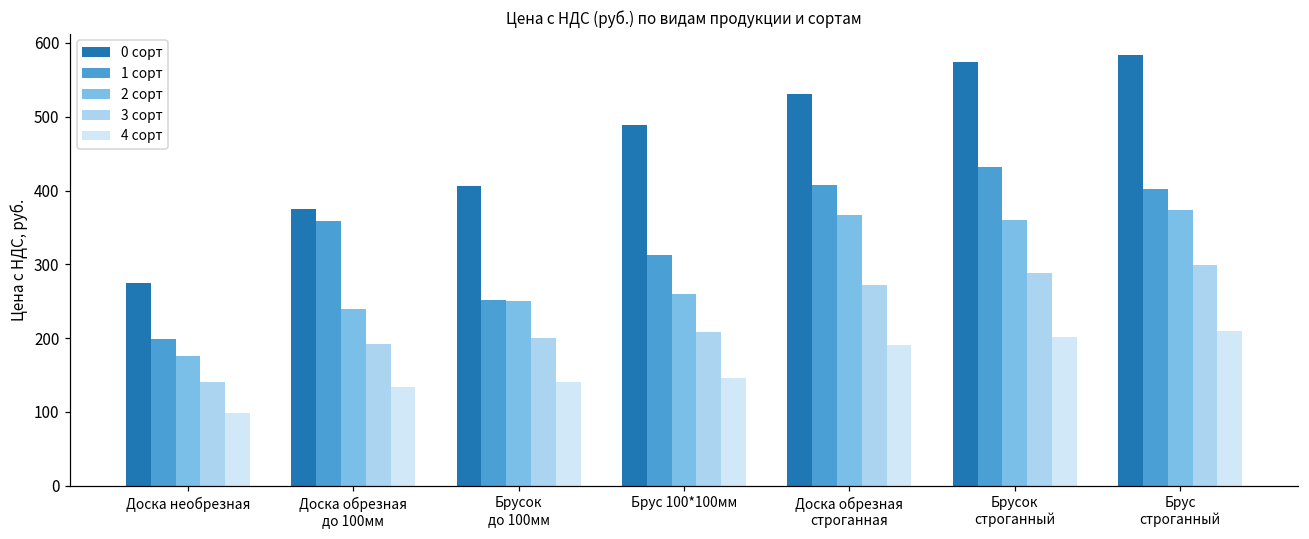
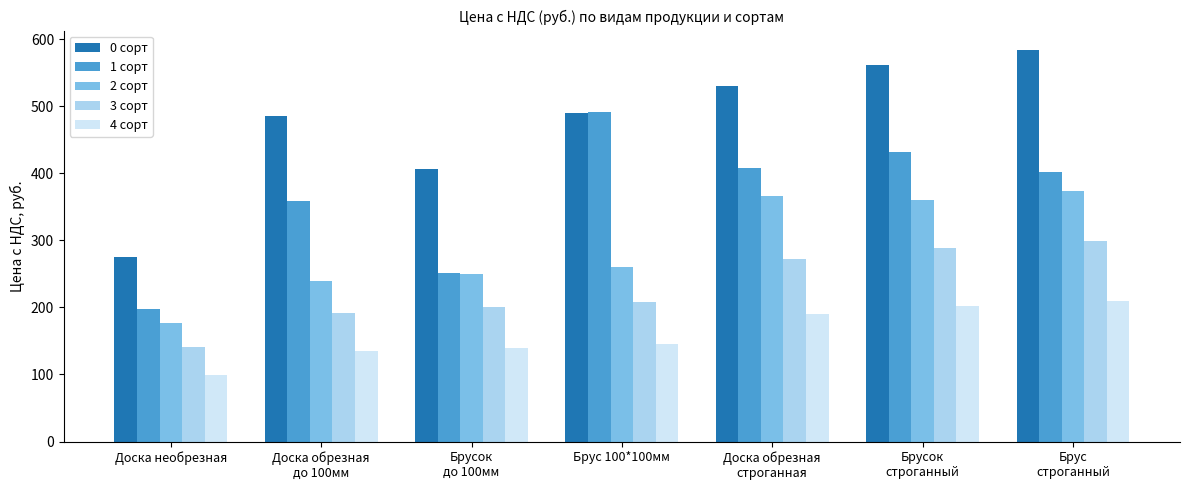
  {
    "0 сорт": {
      "Доска необрезная": 270,
-     "Доска обрезная до 100мм": 370,
+     "Доска обрезная до 100мм": 490,
      "Брусок до 100мм": 410,
      "Брус 100*100мм": 490,
      "Доска обрезная строганная": 530,
-     "Брусок строганный": 570,
+     "Брусок строганный": 560,
      "Брус строганный": 580
    },
    "1 сорт": {
      "Доска необрезная": 200,
      "Доска обрезная до 100мм": 360,
      "Брусок до 100мм": 250,
-     "Брус 100*100мм": 310,
+     "Брус 100*100мм": 490,
      "Доска обрезная строганная": 410,
      "Брусок строганный": 430,
      "Брус строганный": 400
    }
  }
